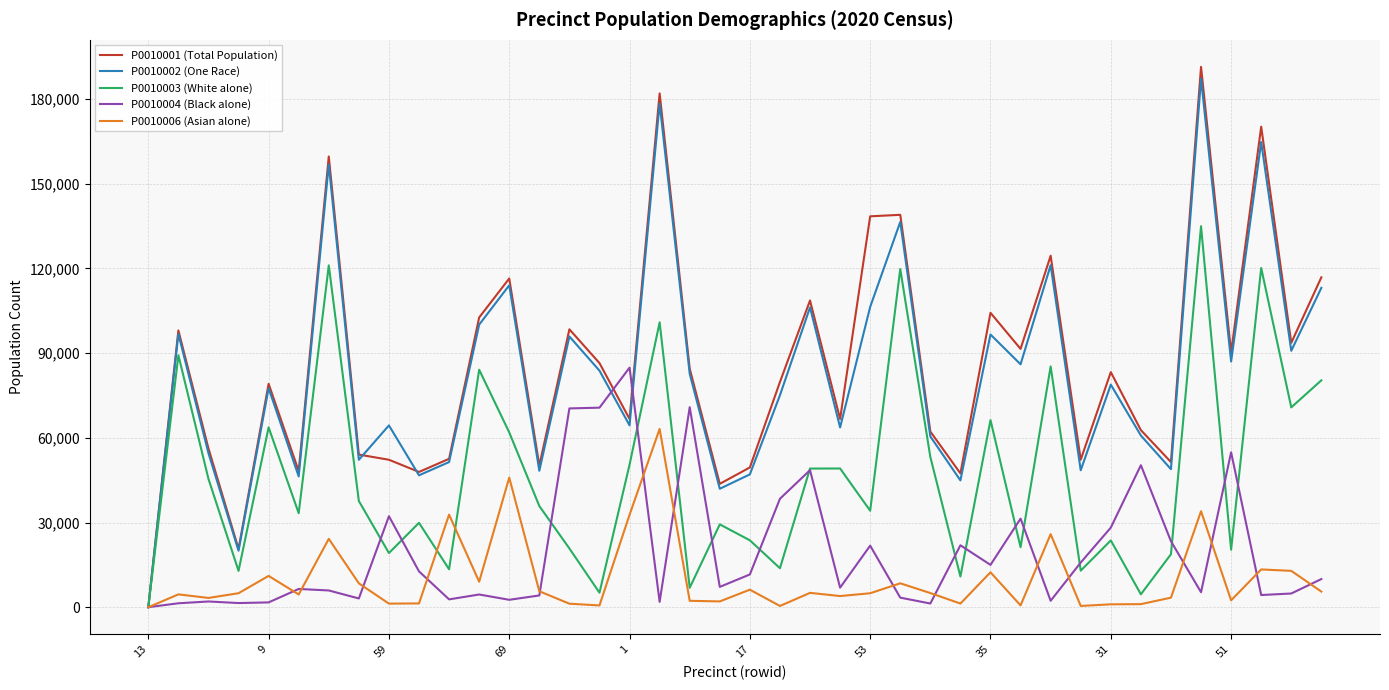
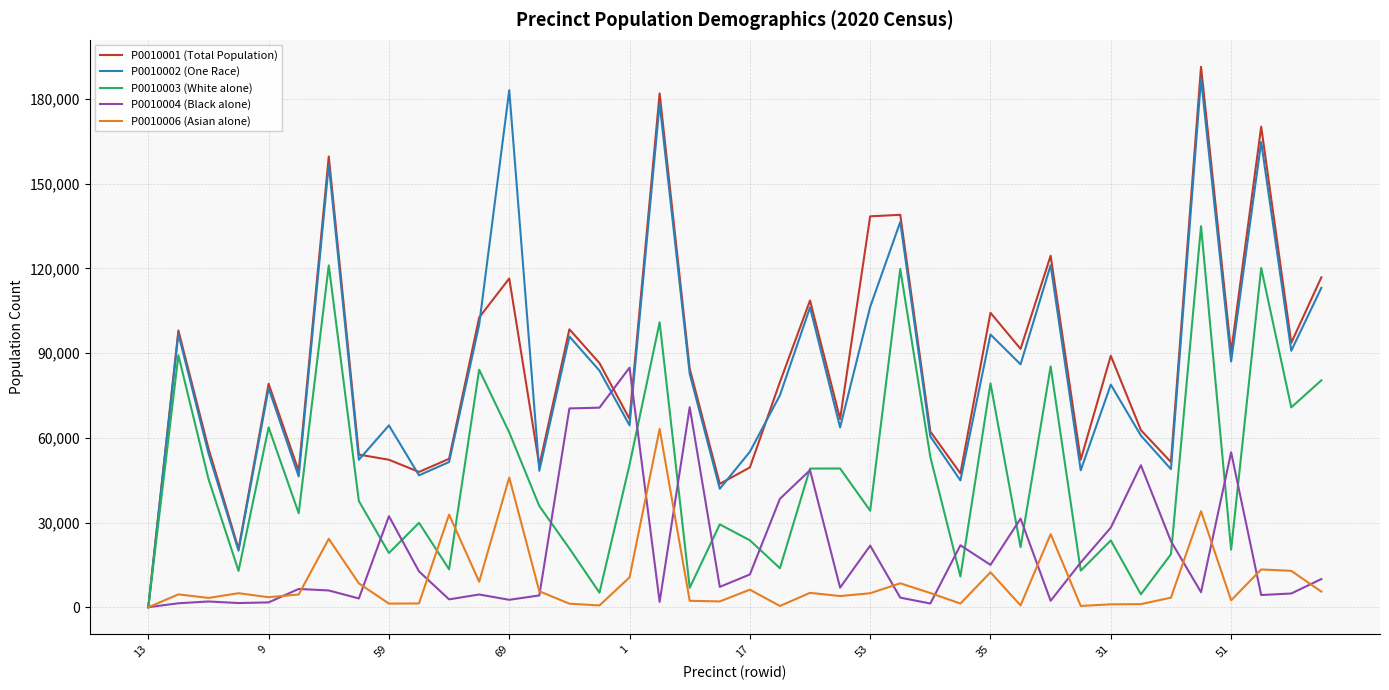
  {
    "P0010001 (Total Population)": {
      "9": "79,000",
      "59": "52,000",
      "69": "116,000",
      "1": "67,000",
      "17": "50,000",
      "53": "138,000",
      "35": "104,000",
-     "31": "83,000",
+     "31": "89,000",
      "51": "90,000"
    },
    "P0010002 (One Race)": {
      "9": "78,000",
      "59": "64,000",
-     "69": "114,000",
+     "69": "183,000",
      "1": "64,000",
-     "17": "47,000",
+     "17": "55,000",
      "53": "106,000",
      "35": "97,000",
      "31": "79,000",
      "51": "87,000"
    },
    "P0010003 (White alone)": {
      "9": "64,000",
      "59": "19,000",
      "69": "62,000",
      "1": "50,000",
      "17": "24,000",
      "53": "34,000",
-     "35": "66,000",
+     "35": "79,000",
      "31": "24,000",
      "51": "20,000"
    },
    "P0010004 (Black alone)": {
      "9": "2,000",
      "59": "32,000",
      "69": "3,000",
      "1": "85,000",
      "17": "12,000",
      "53": "22,000",
      "35": "15,000",
      "31": "28,000",
      "51": "55,000"
    },
    "P0010006 (Asian alone)": {
-     "9": "11,000",
+     "9": "4,000",
      "59": "1,000",
      "69": "46,000",
-     "1": "33,000",
+     "1": "11,000",
      "17": "6,000",
      "53": "5,000",
      "35": "12,000",
      "31": "1,000",
      "51": "2,000"
    }
  }
